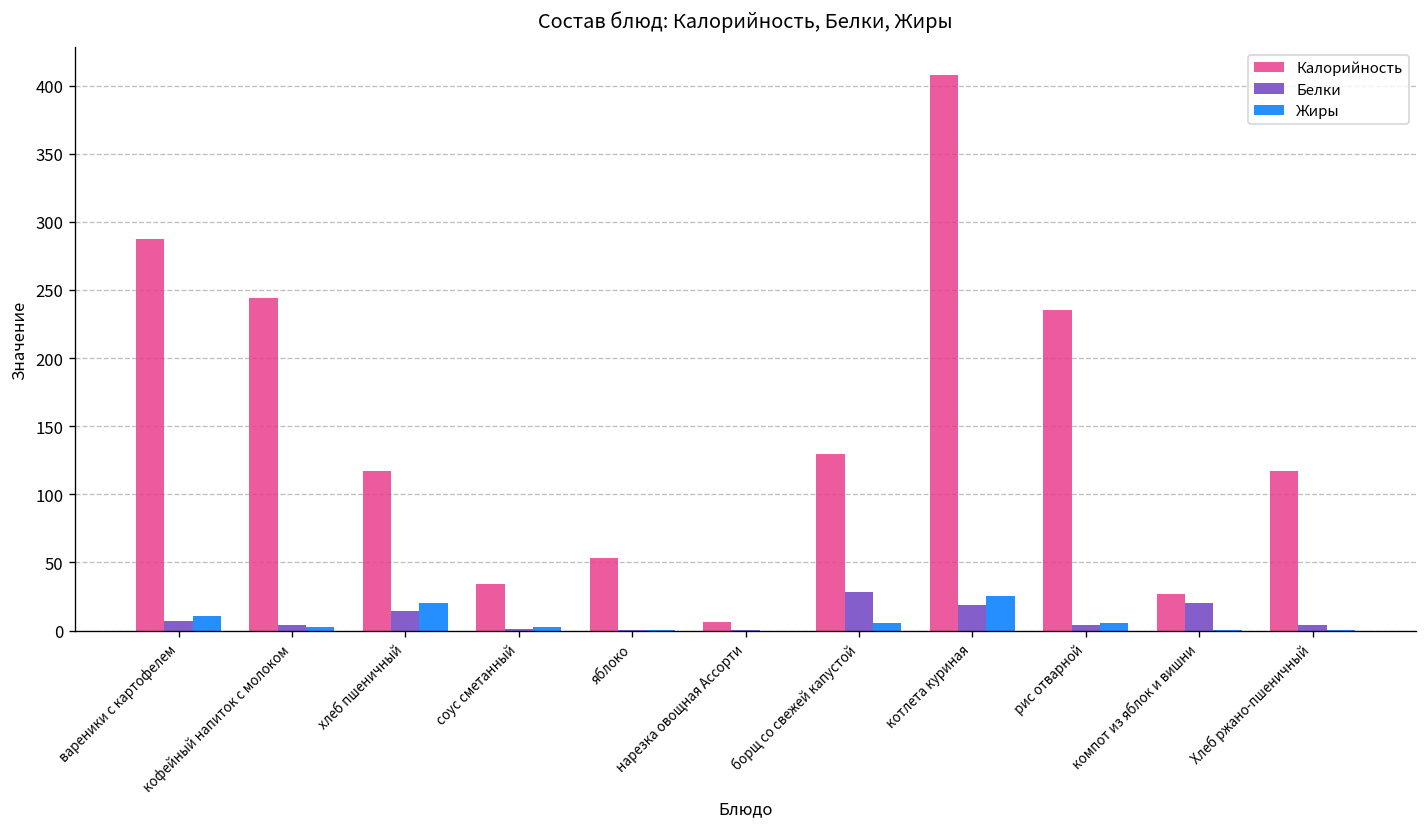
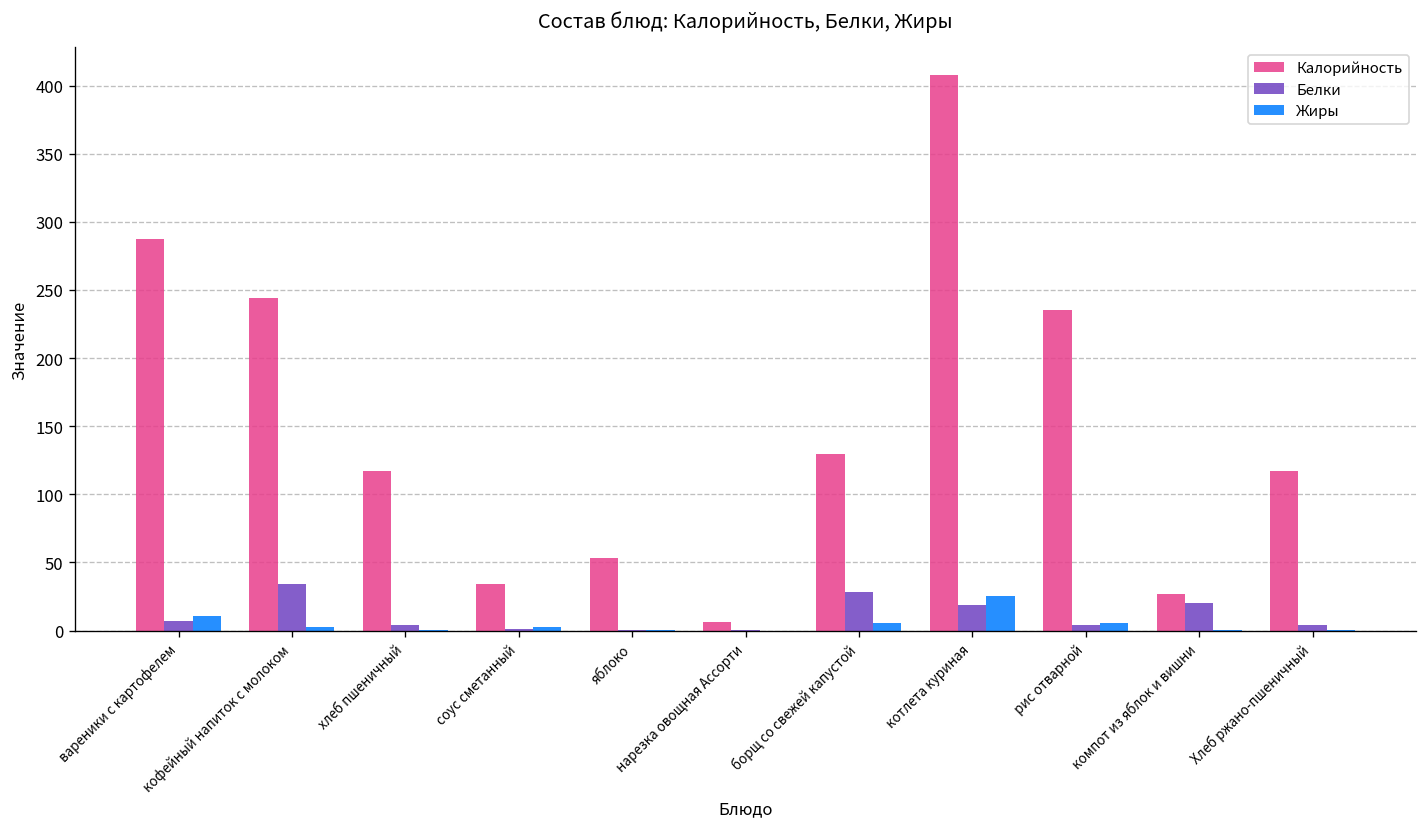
  {
    "Калорийность": {
      "вареники с картофелем": 287,
      "кофейный напиток с молоком": 244,
      "хлеб пшеничный": 117,
      "соус сметанный": 34,
      "яблоко": 53,
      "нарезка овощная Ассорти": 6,
      "борщ со свежей капустой": 130,
      "котлета куриная": 408,
      "рис отварной": 235,
      "компот из яблок и вишни": 27,
      "Хлеб ржано-пшеничный": 117
    },
    "Белки": {
      "вареники с картофелем": 7,
-     "кофейный напиток с молоком": 4,
-     "хлеб пшеничный": 14,
+     "кофейный напиток с молоком": 34,
+     "хлеб пшеничный": 4,
      "борщ со свежей капустой": 29,
      "котлета куриная": 19,
      "рис отварной": 4,
      "компот из яблок и вишни": 20,
      "Хлеб ржано-пшеничный": 4
    },
    "Жиры": {
      "вареники с картофелем": 11,
      "кофейный напиток с молоком": 3,
-     "хлеб пшеничный": 20,
+     "хлеб пшеничный": 0,
      "соус сметанный": 2,
      "нарезка овощная Ассорти": 0,
      "борщ со свежей капустой": 6,
      "котлета куриная": 26,
      "рис отварной": 5
    }
  }
